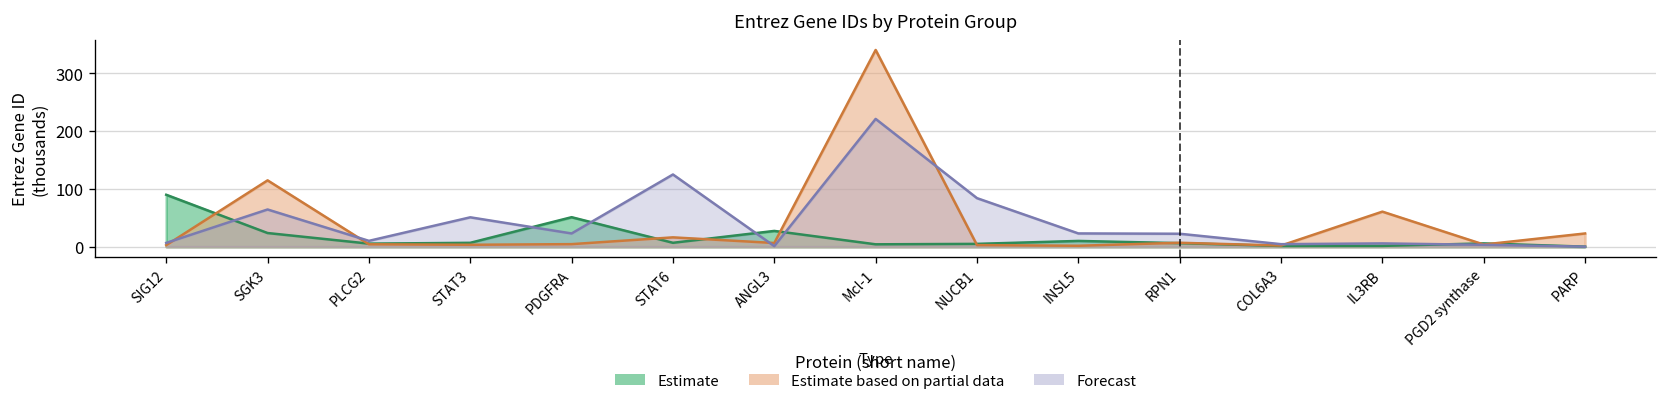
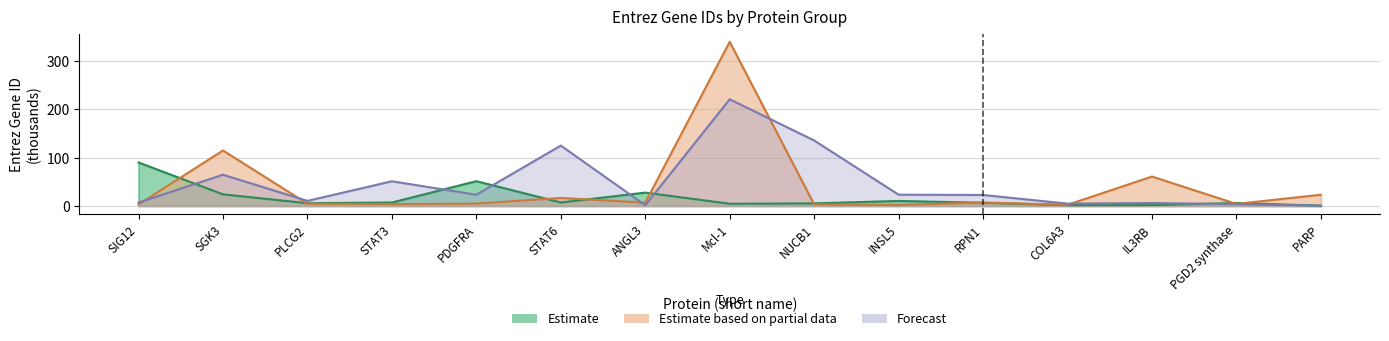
  {
    "Estimate": {
      "SIG12": 90,
      "SGK3": 20,
      "PDGFRA": 50,
      "STAT6": 10,
      "ANGL3": 30,
      "Mcl-1": 0,
      "INSL5": 10
    },
    "Estimate based on partial data": {
      "SGK3": 110,
      "PDGFRA": 0,
      "STAT6": 20,
      "ANGL3": 10,
      "Mcl-1": 340,
      "INSL5": 0,
      "IL3RB": 60,
      "PARP": 20
    },
    "Forecast": {
      "SGK3": 60,
      "STAT3": 50,
      "PDGFRA": 20,
      "STAT6": 120,
      "ANGL3": 0,
      "Mcl-1": 220,
-     "NUCB1": 80,
+     "NUCB1": 140,
      "INSL5": 20,
      "RPN1": 20
    }
  }
